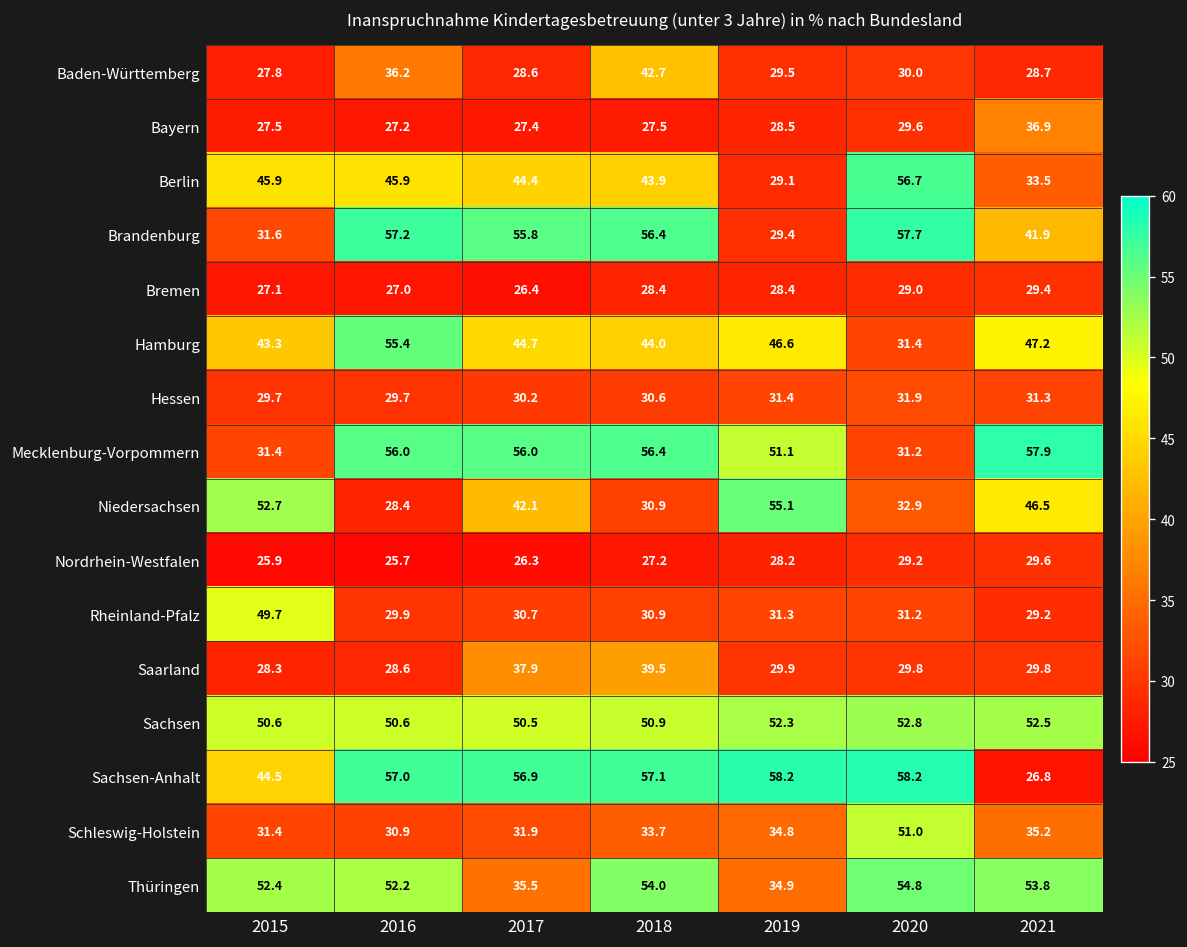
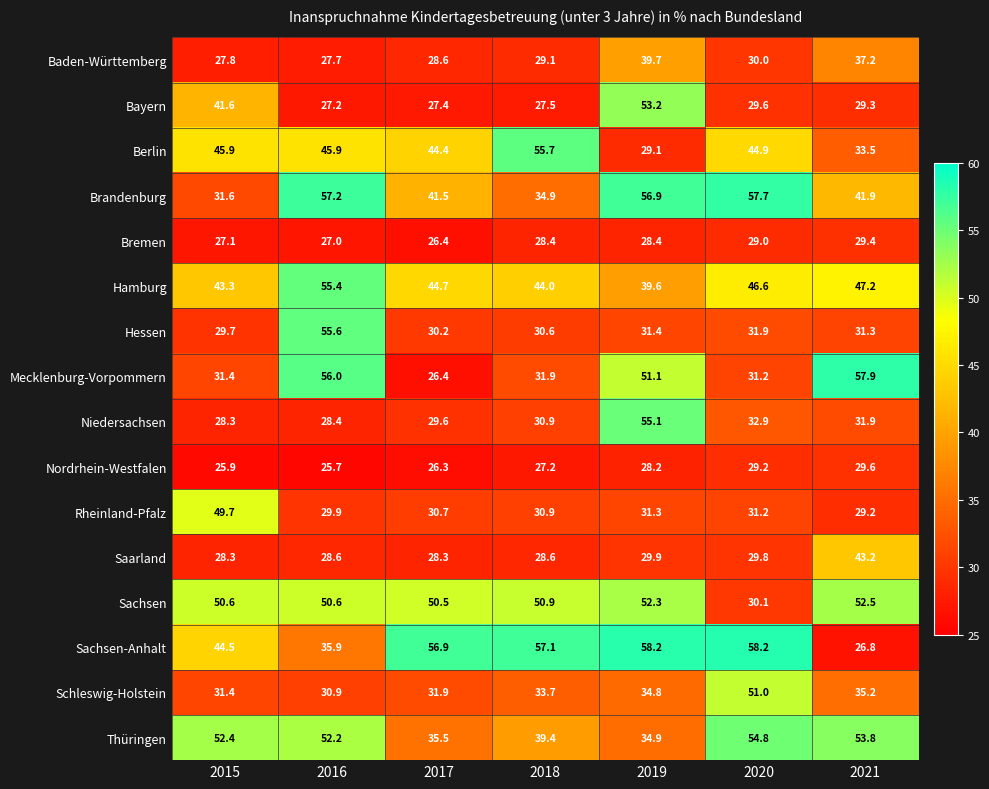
  {
    "Baden-Württemberg": {
      "2015": 27.8,
-     "2016": 36.2,
+     "2016": 27.7,
      "2017": 28.6,
-     "2018": 42.7,
-     "2019": 29.5,
+     "2018": 29.1,
+     "2019": 39.7,
      "2020": 30.0,
-     "2021": 28.7
+     "2021": 37.2
    },
    "Bayern": {
-     "2015": 27.5,
+     "2015": 41.6,
      "2016": 27.2,
      "2017": 27.4,
      "2018": 27.5,
-     "2019": 28.5,
+     "2019": 53.2,
      "2020": 29.6,
-     "2021": 36.9
+     "2021": 29.3
    },
    "Berlin": {
      "2015": 45.9,
      "2016": 45.9,
      "2017": 44.4,
-     "2018": 43.9,
+     "2018": 55.7,
      "2019": 29.1,
-     "2020": 56.7,
+     "2020": 44.9,
      "2021": 33.5
    },
    "Brandenburg": {
      "2015": 31.6,
      "2016": 57.2,
-     "2017": 55.8,
-     "2018": 56.4,
-     "2019": 29.4,
+     "2017": 41.5,
+     "2018": 34.9,
+     "2019": 56.9,
      "2020": 57.7,
      "2021": 41.9
    },
    "Bremen": {
      "2015": 27.1,
      "2016": 27.0,
      "2017": 26.4,
      "2018": 28.4,
      "2019": 28.4,
      "2020": 29.0,
      "2021": 29.4
    },
    "Hamburg": {
      "2015": 43.3,
      "2016": 55.4,
      "2017": 44.7,
      "2018": 44.0,
-     "2019": 46.6,
-     "2020": 31.4,
+     "2019": 39.6,
+     "2020": 46.6,
      "2021": 47.2
    },
    "Hessen": {
      "2015": 29.7,
-     "2016": 29.7,
+     "2016": 55.6,
      "2017": 30.2,
      "2018": 30.6,
      "2019": 31.4,
      "2020": 31.9,
      "2021": 31.3
    },
    "Mecklenburg-Vorpommern": {
      "2015": 31.4,
      "2016": 56.0,
-     "2017": 56.0,
-     "2018": 56.4,
+     "2017": 26.4,
+     "2018": 31.9,
      "2019": 51.1,
      "2020": 31.2,
      "2021": 57.9
    },
    "Niedersachsen": {
-     "2015": 52.7,
+     "2015": 28.3,
      "2016": 28.4,
-     "2017": 42.1,
+     "2017": 29.6,
      "2018": 30.9,
      "2019": 55.1,
      "2020": 32.9,
-     "2021": 46.5
+     "2021": 31.9
    },
    "Nordrhein-Westfalen": {
      "2015": 25.9,
      "2016": 25.7,
      "2017": 26.3,
      "2018": 27.2,
      "2019": 28.2,
      "2020": 29.2,
      "2021": 29.6
    },
    "Rheinland-Pfalz": {
      "2015": 49.7,
      "2016": 29.9,
      "2017": 30.7,
      "2018": 30.9,
      "2019": 31.3,
      "2020": 31.2,
      "2021": 29.2
    },
    "Saarland": {
      "2015": 28.3,
      "2016": 28.6,
-     "2017": 37.9,
-     "2018": 39.5,
+     "2017": 28.3,
+     "2018": 28.6,
      "2019": 29.9,
      "2020": 29.8,
-     "2021": 29.8
+     "2021": 43.2
    },
    "Sachsen": {
      "2015": 50.6,
      "2016": 50.6,
      "2017": 50.5,
      "2018": 50.9,
      "2019": 52.3,
-     "2020": 52.8,
+     "2020": 30.1,
      "2021": 52.5
    },
    "Sachsen-Anhalt": {
      "2015": 44.5,
-     "2016": 57.0,
+     "2016": 35.9,
      "2017": 56.9,
      "2018": 57.1,
      "2019": 58.2,
      "2020": 58.2,
      "2021": 26.8
    },
    "Schleswig-Holstein": {
      "2015": 31.4,
      "2016": 30.9,
      "2017": 31.9,
      "2018": 33.7,
      "2019": 34.8,
      "2020": 51.0,
      "2021": 35.2
    },
    "Thüringen": {
      "2015": 52.4,
      "2016": 52.2,
      "2017": 35.5,
-     "2018": 54.0,
+     "2018": 39.4,
      "2019": 34.9,
      "2020": 54.8,
      "2021": 53.8
    }
  }
